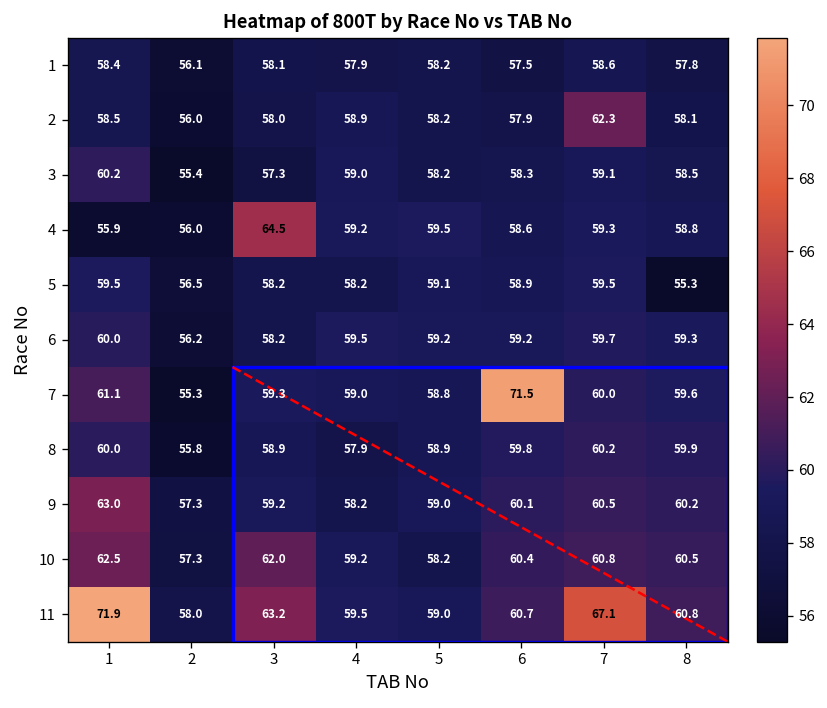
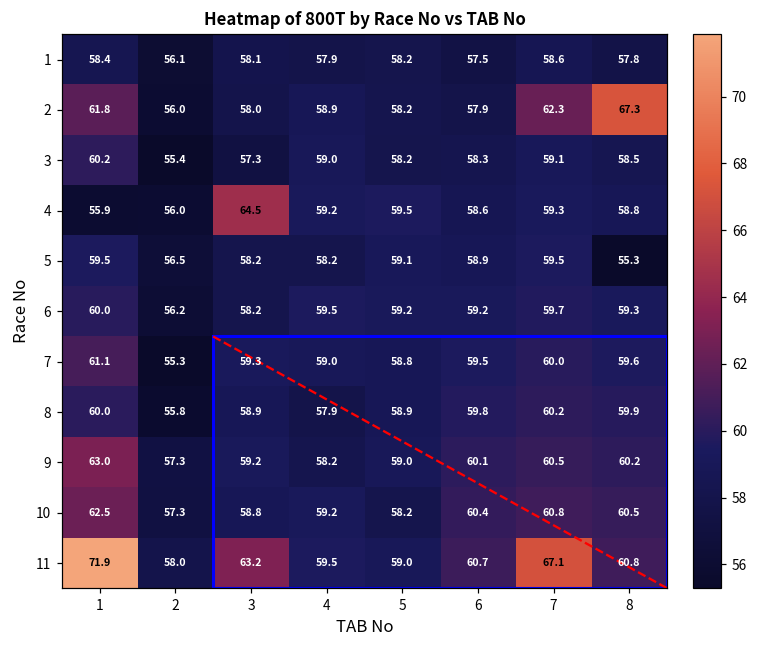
  {
    "1": {
      "1": 58.4,
      "2": 56.1,
      "3": 58.1,
      "4": 57.9,
      "5": 58.2,
      "6": 57.5,
      "7": 58.6,
      "8": 57.8
    },
    "2": {
-     "1": 58.5,
+     "1": 61.8,
      "2": 56.0,
      "3": 58.0,
      "4": 58.9,
      "5": 58.2,
      "6": 57.9,
      "7": 62.3,
-     "8": 58.1
+     "8": 67.3
    },
    "3": {
      "1": 60.2,
      "2": 55.4,
      "3": 57.3,
      "4": 59.0,
      "5": 58.2,
      "6": 58.3,
      "7": 59.1,
      "8": 58.5
    },
    "4": {
      "1": 55.9,
      "2": 56.0,
      "3": 64.5,
      "4": 59.2,
      "5": 59.5,
      "6": 58.6,
      "7": 59.3,
      "8": 58.8
    },
    "5": {
      "1": 59.5,
      "2": 56.5,
      "3": 58.2,
      "4": 58.2,
      "5": 59.1,
      "6": 58.9,
      "7": 59.5,
      "8": 55.3
    },
    "6": {
      "1": 60.0,
      "2": 56.2,
      "3": 58.2,
      "4": 59.5,
      "5": 59.2,
      "6": 59.2,
      "7": 59.7,
      "8": 59.3
    },
    "7": {
      "1": 61.1,
      "2": 55.3,
      "3": 59.3,
      "4": 59.0,
      "5": 58.8,
-     "6": 71.5,
+     "6": 59.5,
      "7": 60.0,
      "8": 59.6
    },
    "8": {
      "1": 60.0,
      "2": 55.8,
      "3": 58.9,
      "4": 57.9,
      "5": 58.9,
      "6": 59.8,
      "7": 60.2,
      "8": 59.9
    },
    "9": {
      "1": 63.0,
      "2": 57.3,
      "3": 59.2,
      "4": 58.2,
      "5": 59.0,
      "6": 60.1,
      "7": 60.5,
      "8": 60.2
    },
    "10": {
      "1": 62.5,
      "2": 57.3,
-     "3": 62.0,
+     "3": 58.8,
      "4": 59.2,
      "5": 58.2,
      "6": 60.4,
      "7": 60.8,
      "8": 60.5
    },
    "11": {
      "1": 71.9,
      "2": 58.0,
      "3": 63.2,
      "4": 59.5,
      "5": 59.0,
      "6": 60.7,
      "7": 67.1,
      "8": 60.8
    }
  }
